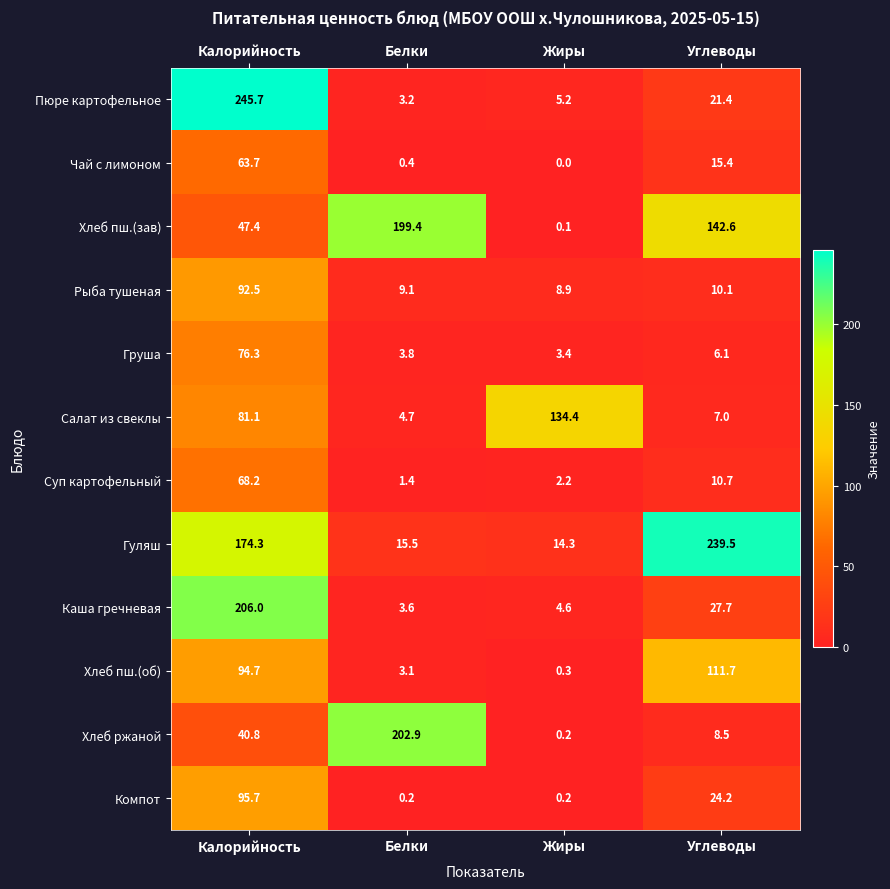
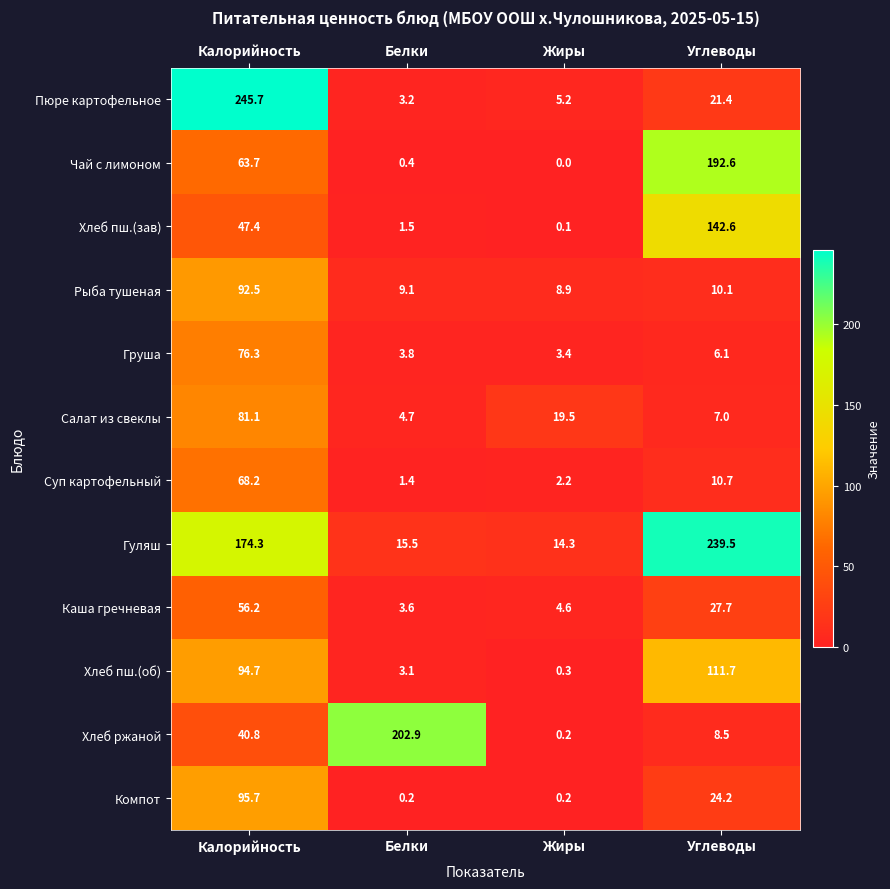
  {
    "Пюре картофельное": {
      "Калорийность": 245.7,
      "Белки": 3.2,
      "Жиры": 5.2,
      "Углеводы": 21.4
    },
    "Чай с лимоном": {
      "Калорийность": 63.7,
      "Белки": 0.4,
      "Жиры": 0.0,
-     "Углеводы": 15.4
+     "Углеводы": 192.6
    },
    "Хлеб пш.(зав)": {
      "Калорийность": 47.4,
-     "Белки": 199.4,
+     "Белки": 1.5,
      "Жиры": 0.1,
      "Углеводы": 142.6
    },
    "Рыба тушеная": {
      "Калорийность": 92.5,
      "Белки": 9.1,
      "Жиры": 8.9,
      "Углеводы": 10.1
    },
    "Груша": {
      "Калорийность": 76.3,
      "Белки": 3.8,
      "Жиры": 3.4,
      "Углеводы": 6.1
    },
    "Салат из свеклы": {
      "Калорийность": 81.1,
      "Белки": 4.7,
-     "Жиры": 134.4,
+     "Жиры": 19.5,
      "Углеводы": 7.0
    },
    "Суп картофельный": {
      "Калорийность": 68.2,
      "Белки": 1.4,
      "Жиры": 2.2,
      "Углеводы": 10.7
    },
    "Гуляш": {
      "Калорийность": 174.3,
      "Белки": 15.5,
      "Жиры": 14.3,
      "Углеводы": 239.5
    },
    "Каша гречневая": {
-     "Калорийность": 206.0,
+     "Калорийность": 56.2,
      "Белки": 3.6,
      "Жиры": 4.6,
      "Углеводы": 27.7
    },
    "Хлеб пш.(об)": {
      "Калорийность": 94.7,
      "Белки": 3.1,
      "Жиры": 0.3,
      "Углеводы": 111.7
    },
    "Хлеб ржаной": {
      "Калорийность": 40.8,
      "Белки": 202.9,
      "Жиры": 0.2,
      "Углеводы": 8.5
    },
    "Компот": {
      "Калорийность": 95.7,
      "Белки": 0.2,
      "Жиры": 0.2,
      "Углеводы": 24.2
    }
  }
